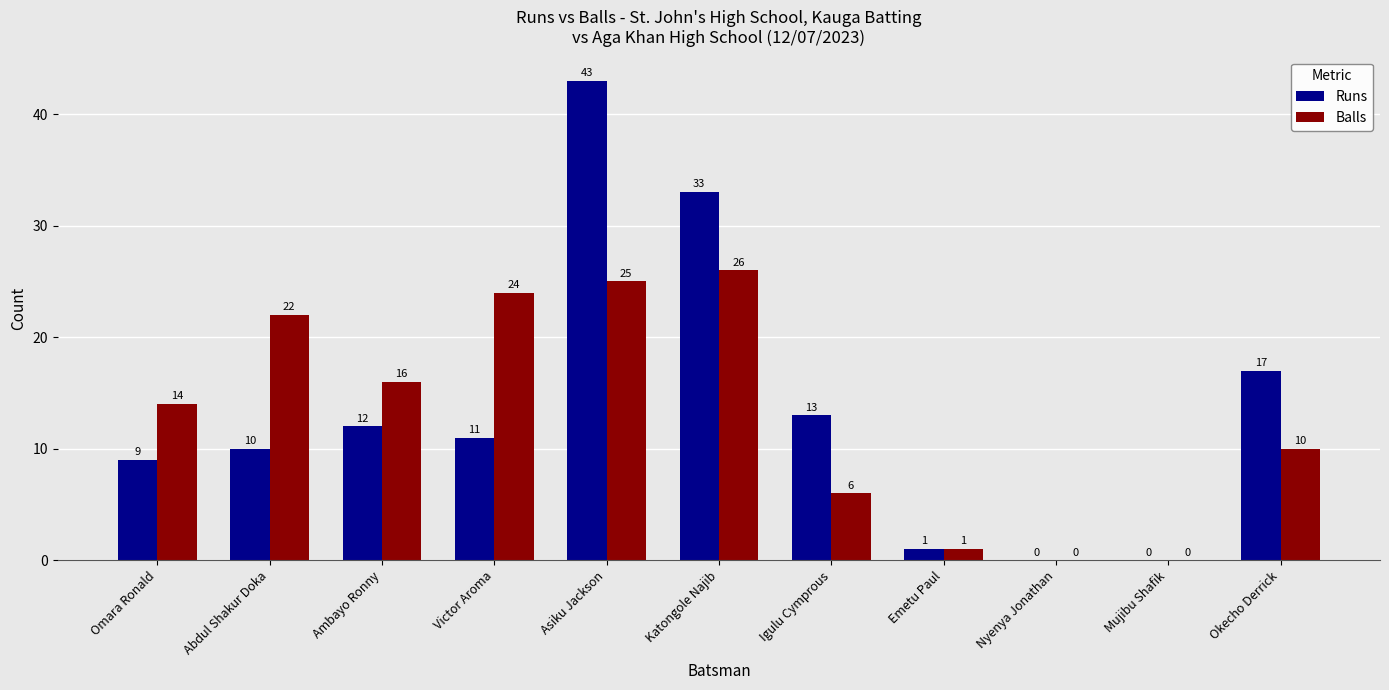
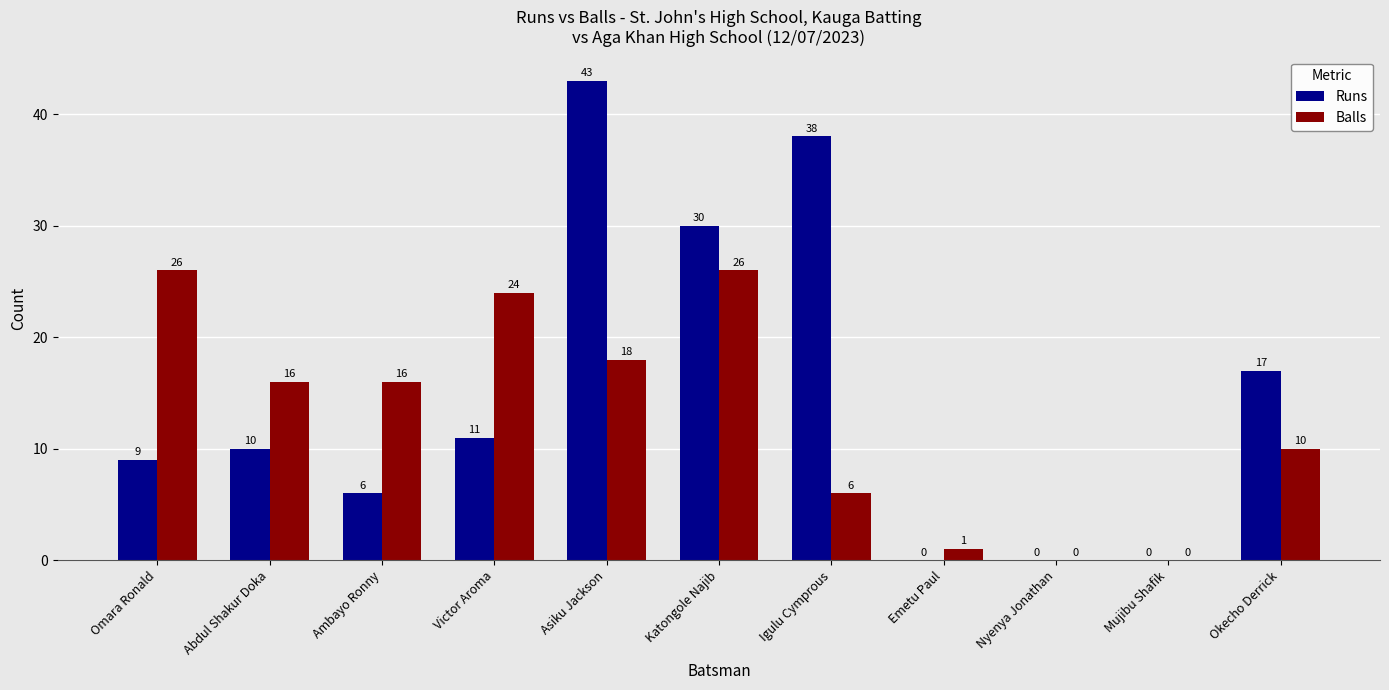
  {
    "Runs": {
      "Omara Ronald": 9,
      "Abdul Shakur Doka": 10,
-     "Ambayo Ronny": 12,
+     "Ambayo Ronny": 6,
      "Victor Aroma": 11,
      "Asiku Jackson": 43,
-     "Katongole Najib": 33,
-     "Igulu Cymprous": 13,
-     "Emetu Paul": 1,
+     "Katongole Najib": 30,
+     "Igulu Cymprous": 38,
+     "Emetu Paul": 0,
      "Nyenya Jonathan": 0,
      "Mujibu Shafik": 0,
      "Okecho Derrick": 17
    },
    "Balls": {
-     "Omara Ronald": 14,
-     "Abdul Shakur Doka": 22,
+     "Omara Ronald": 26,
+     "Abdul Shakur Doka": 16,
      "Ambayo Ronny": 16,
      "Victor Aroma": 24,
-     "Asiku Jackson": 25,
+     "Asiku Jackson": 18,
      "Katongole Najib": 26,
      "Igulu Cymprous": 6,
      "Emetu Paul": 1,
      "Nyenya Jonathan": 0,
      "Mujibu Shafik": 0,
      "Okecho Derrick": 10
    }
  }
